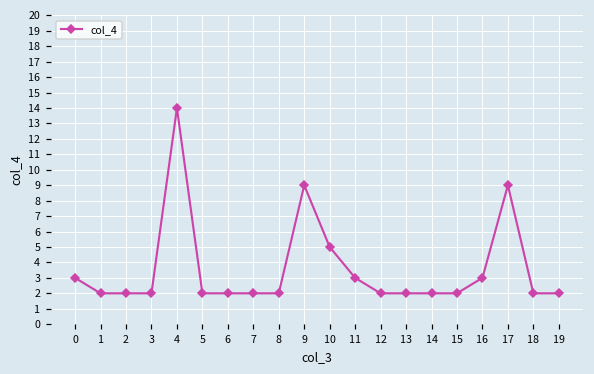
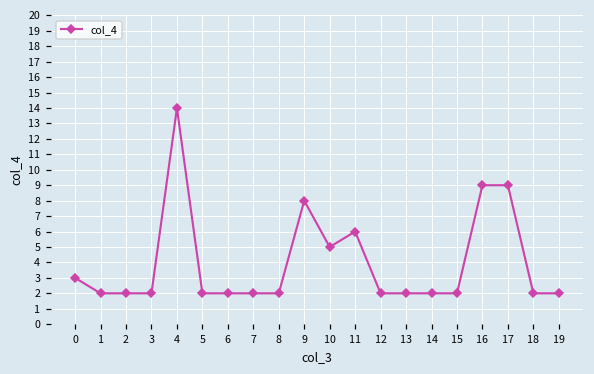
  {
    "0": 3,
    "1": 2,
    "2": 2,
    "3": 2,
    "4": 14,
    "5": 2,
    "6": 2,
    "7": 2,
    "8": 2,
-   "9": 9,
+   "9": 8,
    "10": 5,
-   "11": 3,
+   "11": 6,
    "12": 2,
    "13": 2,
    "14": 2,
    "15": 2,
-   "16": 3,
+   "16": 9,
    "17": 9,
    "18": 2,
    "19": 2
  }
